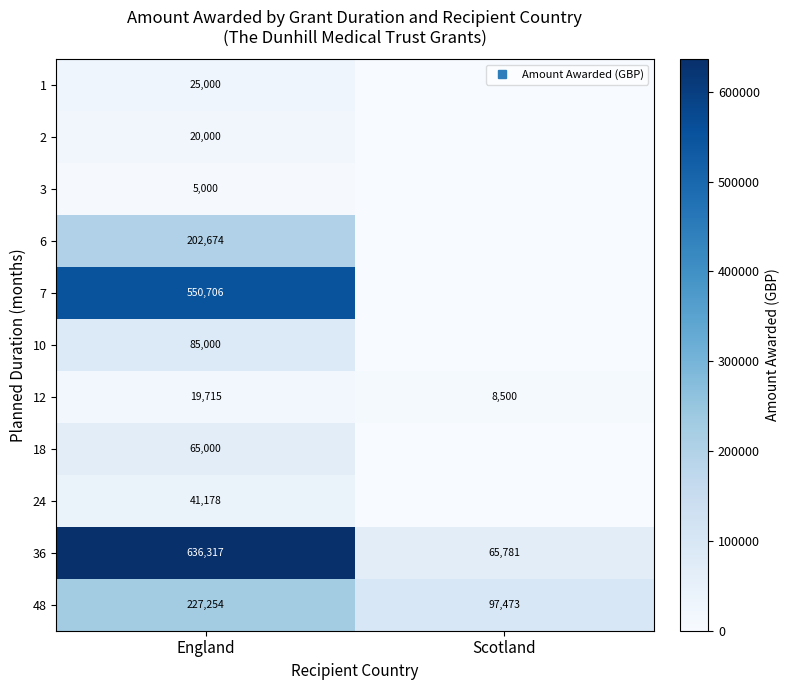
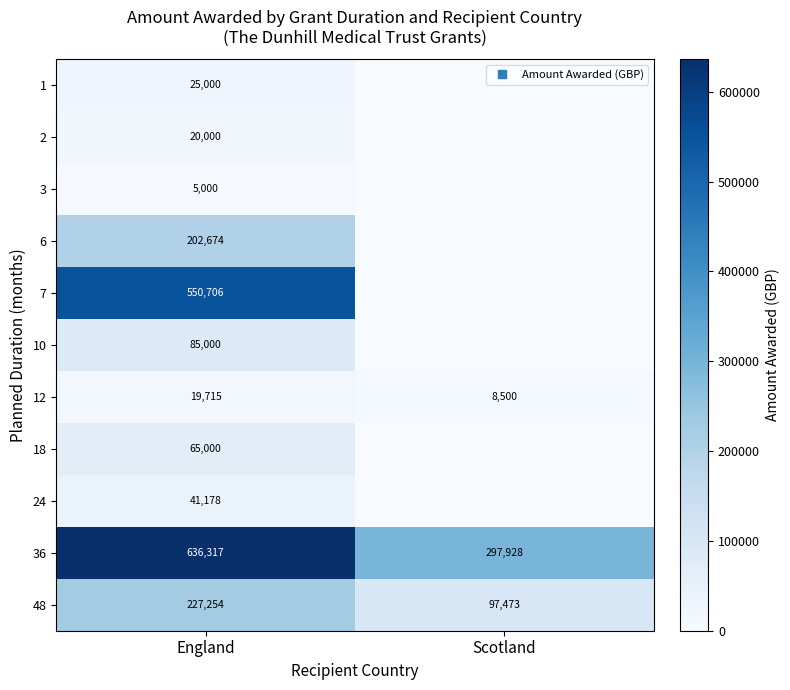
  {
    "1": {
      "England": "25,000"
    },
    "2": {
      "England": "20,000"
    },
    "3": {
      "England": "5,000"
    },
    "6": {
      "England": "202,674"
    },
    "7": {
      "England": "550,706"
    },
    "10": {
      "England": "85,000"
    },
    "12": {
      "England": "19,715",
      "Scotland": "8,500"
    },
    "18": {
      "England": "65,000"
    },
    "24": {
      "England": "41,178"
    },
    "36": {
      "England": "636,317",
-     "Scotland": "65,781"
+     "Scotland": "297,928"
    },
    "48": {
      "England": "227,254",
      "Scotland": "97,473"
    }
  }
